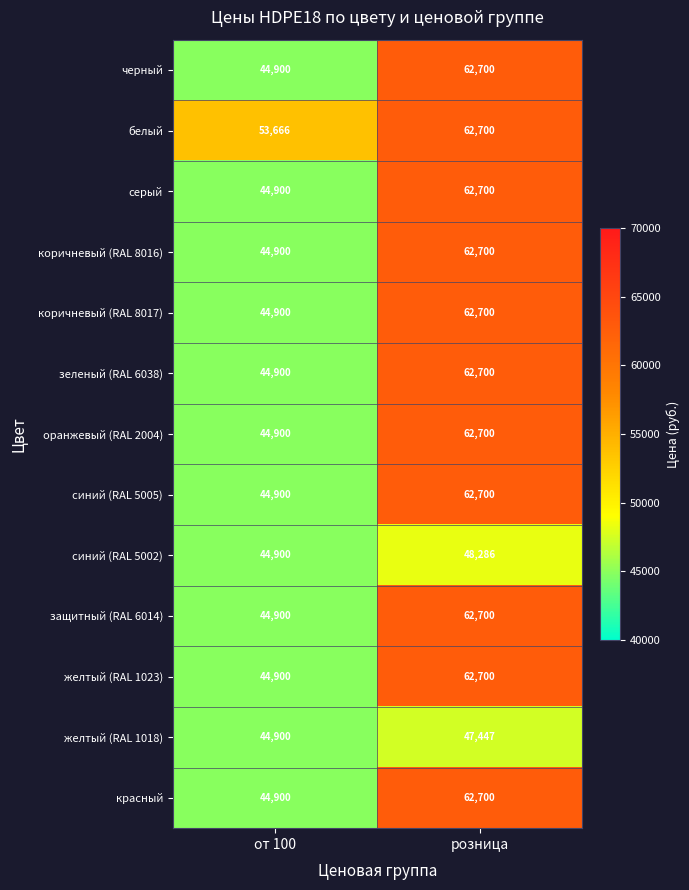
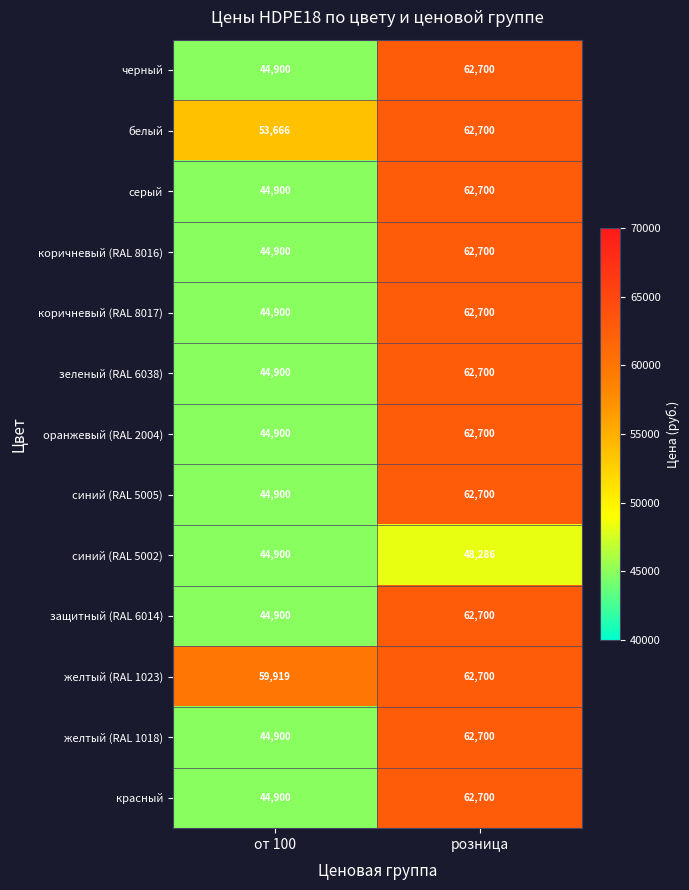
  {
    "черный": {
      "от 100": "44,900",
      "розница": "62,700"
    },
    "белый": {
      "от 100": "53,666",
      "розница": "62,700"
    },
    "серый": {
      "от 100": "44,900",
      "розница": "62,700"
    },
    "коричневый (RAL 8016)": {
      "от 100": "44,900",
      "розница": "62,700"
    },
    "коричневый (RAL 8017)": {
      "от 100": "44,900",
      "розница": "62,700"
    },
    "зеленый (RAL 6038)": {
      "от 100": "44,900",
      "розница": "62,700"
    },
    "оранжевый (RAL 2004)": {
      "от 100": "44,900",
      "розница": "62,700"
    },
    "синий (RAL 5005)": {
      "от 100": "44,900",
      "розница": "62,700"
    },
    "синий (RAL 5002)": {
      "от 100": "44,900",
      "розница": "48,286"
    },
    "защитный (RAL 6014)": {
      "от 100": "44,900",
      "розница": "62,700"
    },
    "желтый (RAL 1023)": {
-     "от 100": "44,900",
+     "от 100": "59,919",
      "розница": "62,700"
    },
    "желтый (RAL 1018)": {
      "от 100": "44,900",
-     "розница": "47,447"
+     "розница": "62,700"
    },
    "красный": {
      "от 100": "44,900",
      "розница": "62,700"
    }
  }
